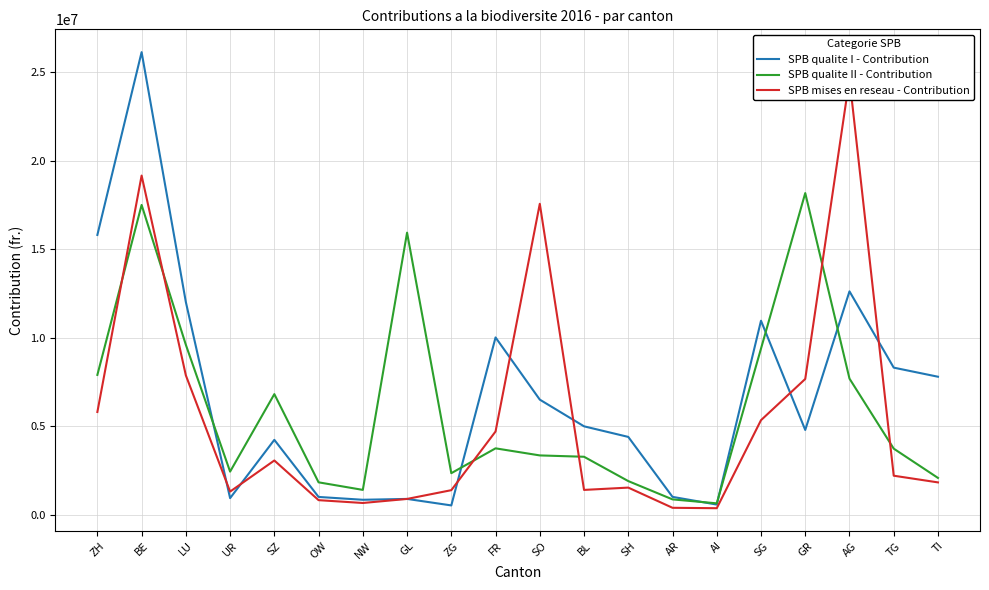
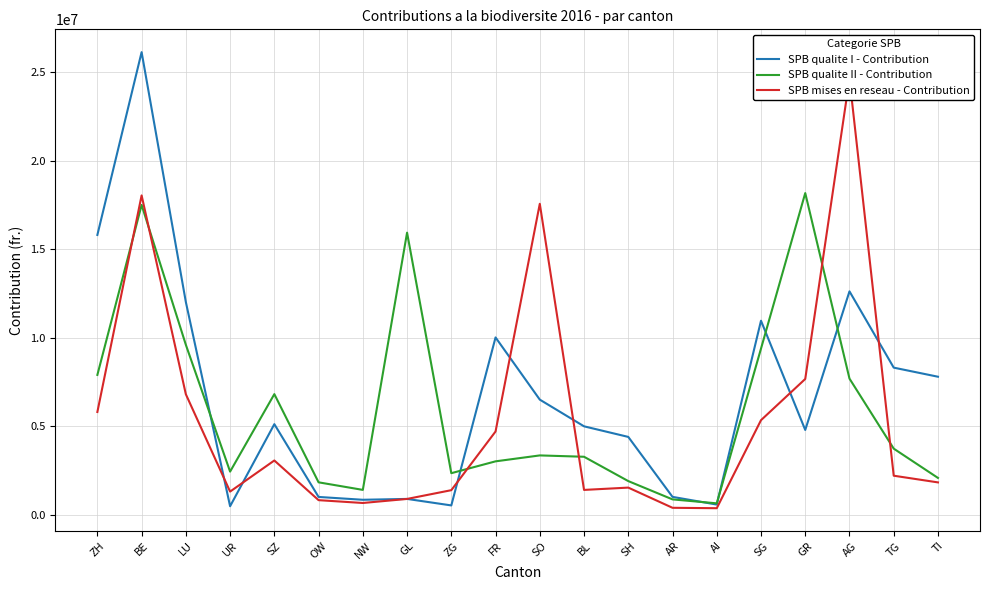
  {
    "SPB qualite I - Contribution": {
      "ZH": 15800000,
      "BE": 26100000,
      "LU": 12000000,
-     "UR": 900000,
-     "SZ": 4200000,
+     "UR": 500000,
+     "SZ": 5100000,
      "OW": 1000000,
      "NW": 800000,
      "ZG": 500000,
      "FR": 10000000,
      "SO": 6500000,
      "BL": 5000000,
      "SH": 4400000,
      "SG": 11000000,
      "GR": 4800000,
      "AG": 12600000,
      "TG": 8300000,
      "TI": 7800000
    },
    "SPB qualite II - Contribution": {
      "ZH": 7900000,
      "BE": 17500000,
      "LU": 9600000,
      "UR": 2400000,
      "SZ": 6800000,
      "OW": 1800000,
      "NW": 1400000,
      "GL": 15900000,
      "ZG": 2300000,
-     "FR": 3700000,
+     "FR": 3000000,
      "SO": 3300000,
      "BL": 3300000,
      "SH": 1900000,
      "SG": 9400000,
      "GR": 18200000,
      "AG": 7700000,
      "TG": 3700000,
      "TI": 2100000
    },
    "SPB mises en reseau - Contribution": {
      "ZH": 5800000,
-     "BE": 19200000,
-     "LU": 7900000,
+     "BE": 18000000,
+     "LU": 6800000,
      "UR": 1300000,
      "SZ": 3100000,
      "OW": 800000,
      "NW": 700000,
      "ZG": 1400000,
      "FR": 4700000,
      "SO": 17600000,
      "BL": 1400000,
      "SH": 1500000,
      "AR": 400000,
      "AI": 400000,
      "SG": 5300000,
      "GR": 7700000,
      "TG": 2200000,
      "TI": 1800000
    }
  }
